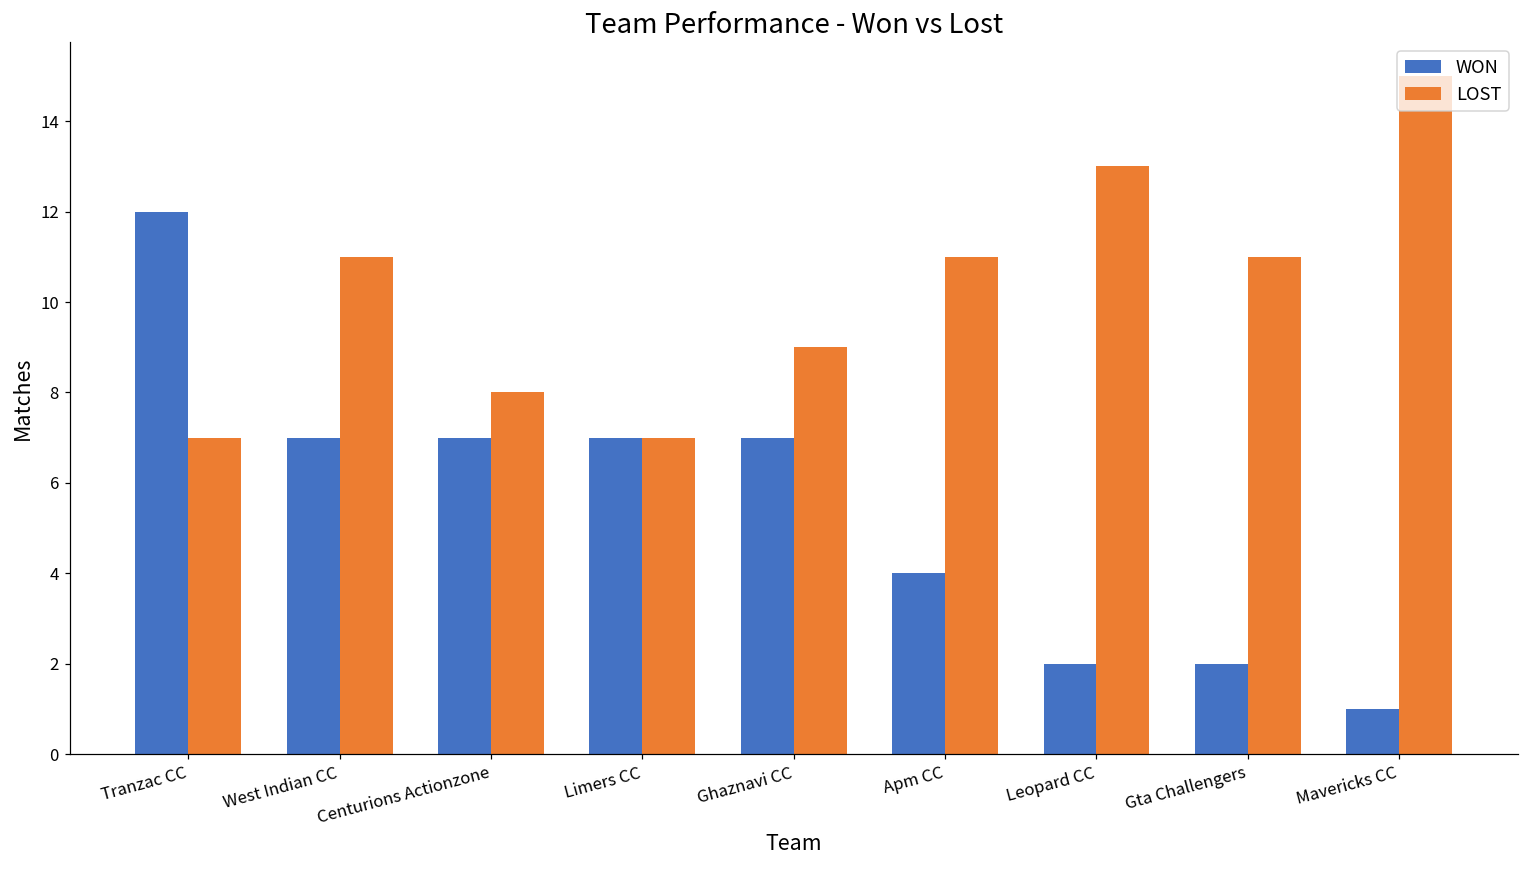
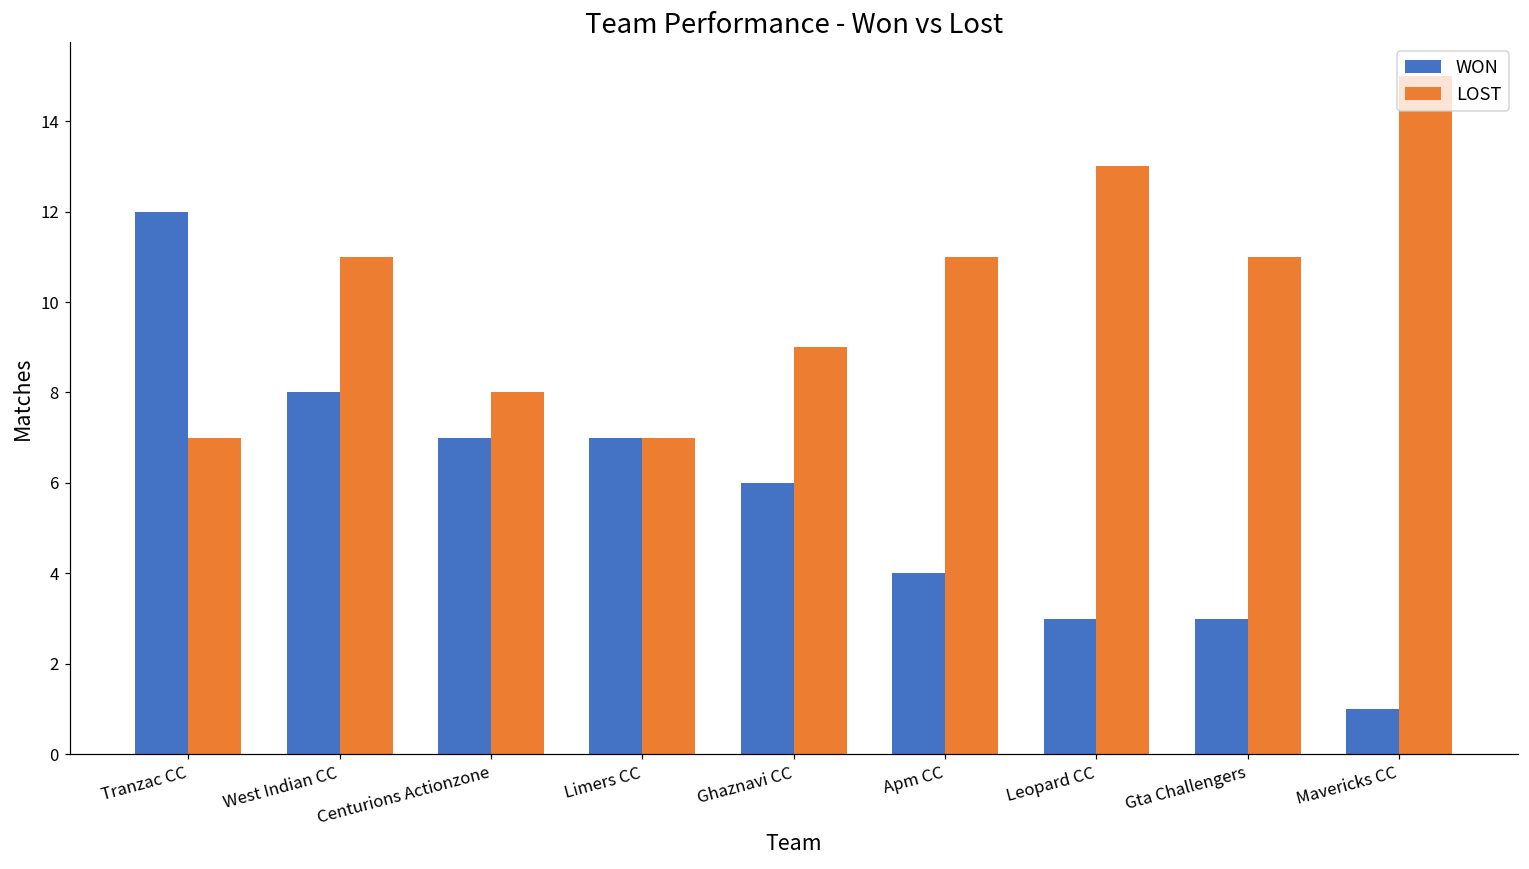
  {
    "WON": {
      "Tranzac CC": 12,
-     "West Indian CC": 7,
+     "West Indian CC": 8,
      "Centurions Actionzone": 7,
      "Limers CC": 7,
-     "Ghaznavi CC": 7,
+     "Ghaznavi CC": 6,
      "Apm CC": 4,
-     "Leopard CC": 2,
-     "Gta Challengers": 2,
+     "Leopard CC": 3,
+     "Gta Challengers": 3,
      "Mavericks CC": 1
    },
    "LOST": {
      "Tranzac CC": 7,
      "West Indian CC": 11,
      "Centurions Actionzone": 8,
      "Limers CC": 7,
      "Ghaznavi CC": 9,
      "Apm CC": 11,
      "Leopard CC": 13,
      "Gta Challengers": 11
    }
  }
